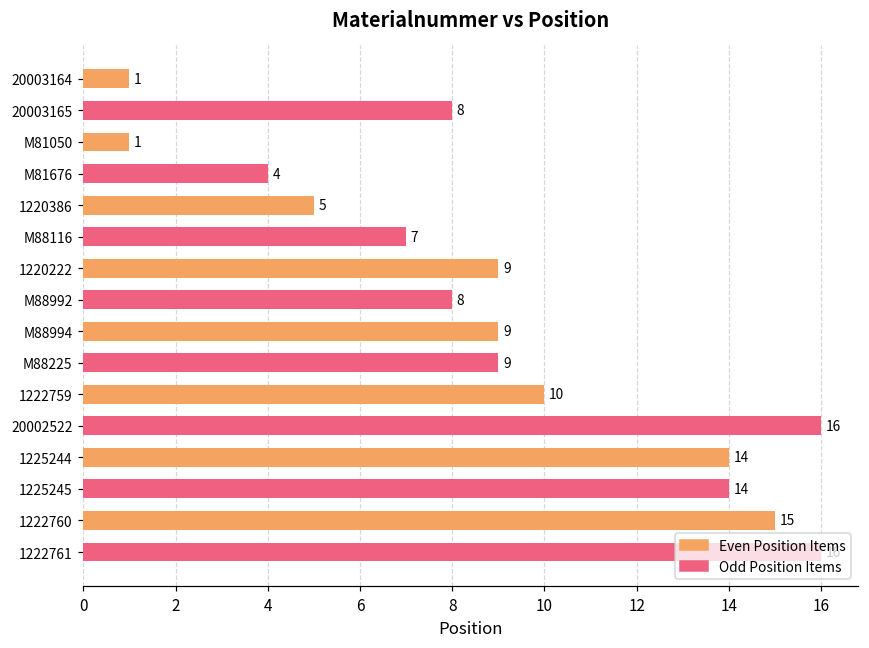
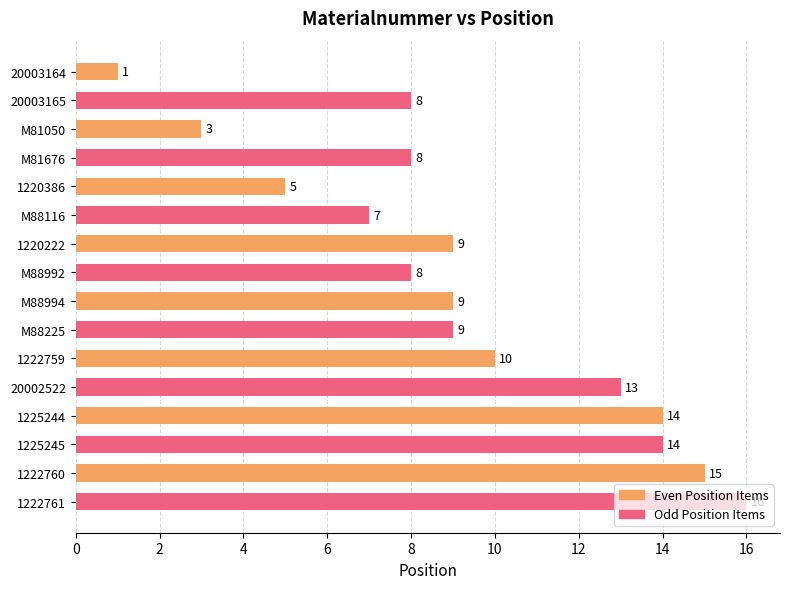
  {
    "Even Position Items": {
      "20003164": 1,
-     "M81050": 1,
+     "M81050": 3,
      "1220386": 5,
      "1220222": 9,
      "M88994": 9,
      "1222759": 10,
      "1225244": 14,
      "1222760": 15
    },
    "Odd Position Items": {
      "20003165": 8,
-     "M81676": 4,
+     "M81676": 8,
      "M88116": 7,
      "M88992": 8,
      "M88225": 9,
-     "20002522": 16,
+     "20002522": 13,
      "1225245": 14
    }
  }
